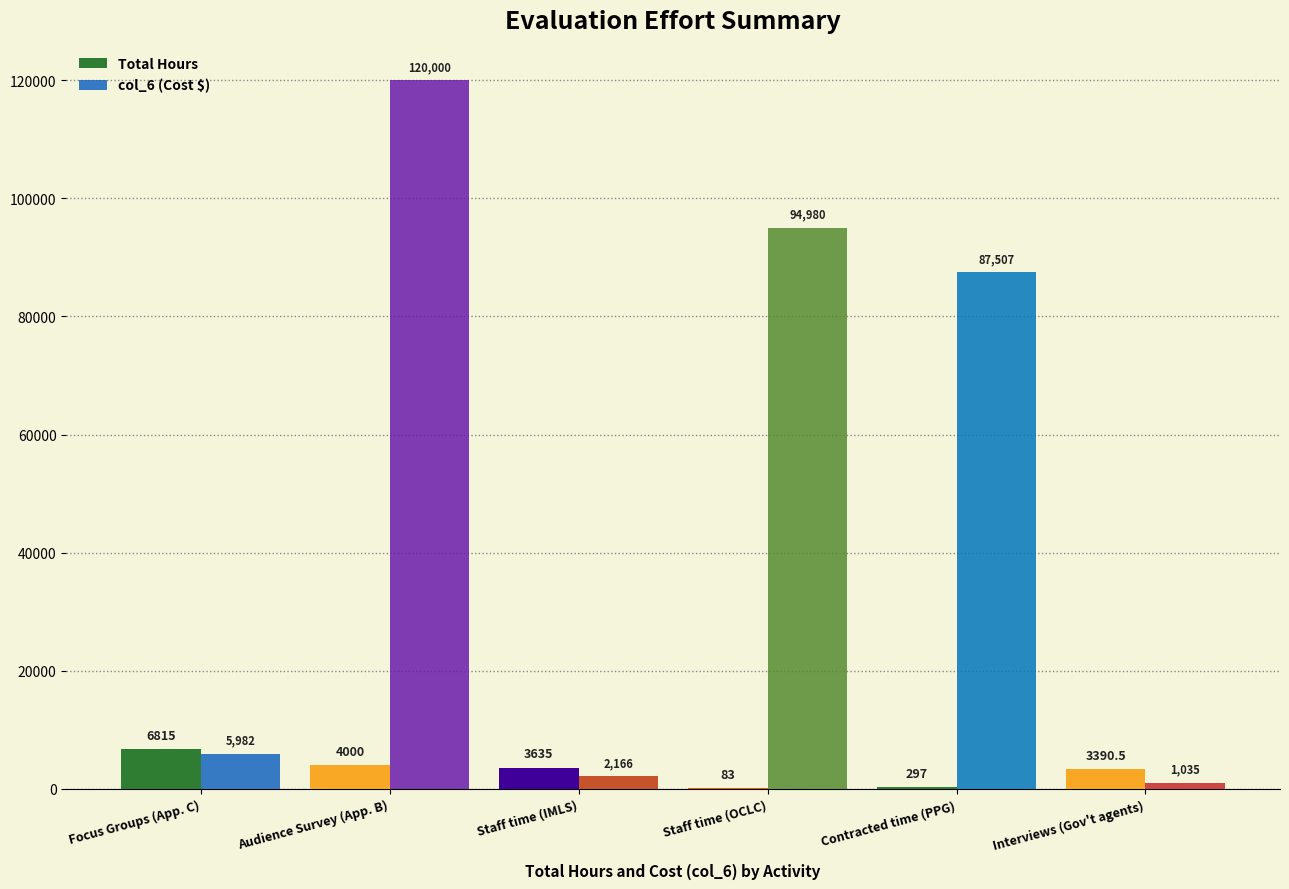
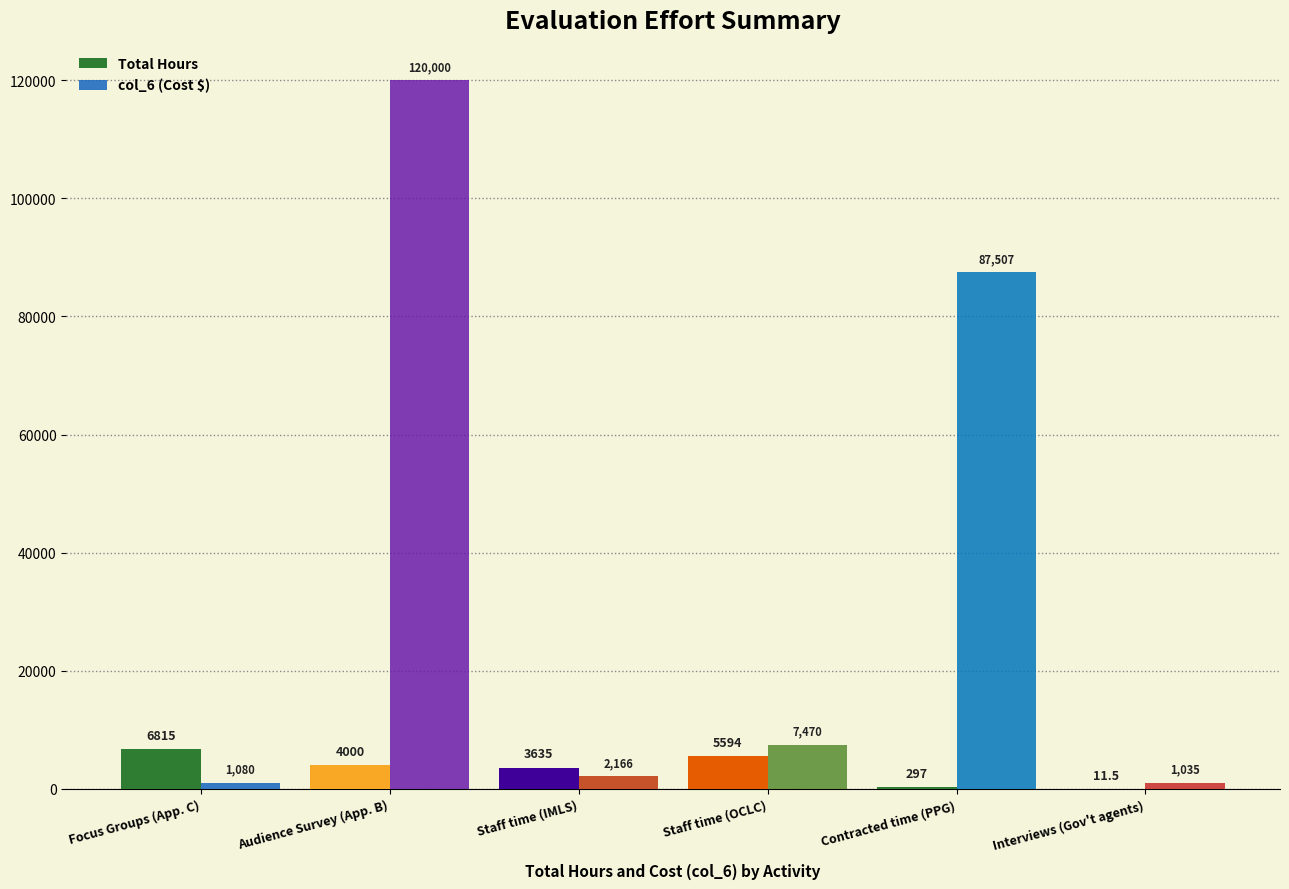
  {
    "Total Hours": {
      "Focus Groups (App. C)": "6815",
      "Audience Survey (App. B)": "4000",
      "Staff time (IMLS)": "3635",
-     "Staff time (OCLC)": "83",
+     "Staff time (OCLC)": "5594",
      "Contracted time (PPG)": "297",
-     "Interviews (Gov't agents)": "3390.5"
+     "Interviews (Gov't agents)": "11.5"
    },
    "col_6 (Cost $)": {
-     "Focus Groups (App. C)": "5,982",
+     "Focus Groups (App. C)": "1,080",
      "Audience Survey (App. B)": "120,000",
      "Staff time (IMLS)": "2,166",
-     "Staff time (OCLC)": "94,980",
+     "Staff time (OCLC)": "7,470",
      "Contracted time (PPG)": "87,507",
      "Interviews (Gov't agents)": "1,035"
    }
  }
